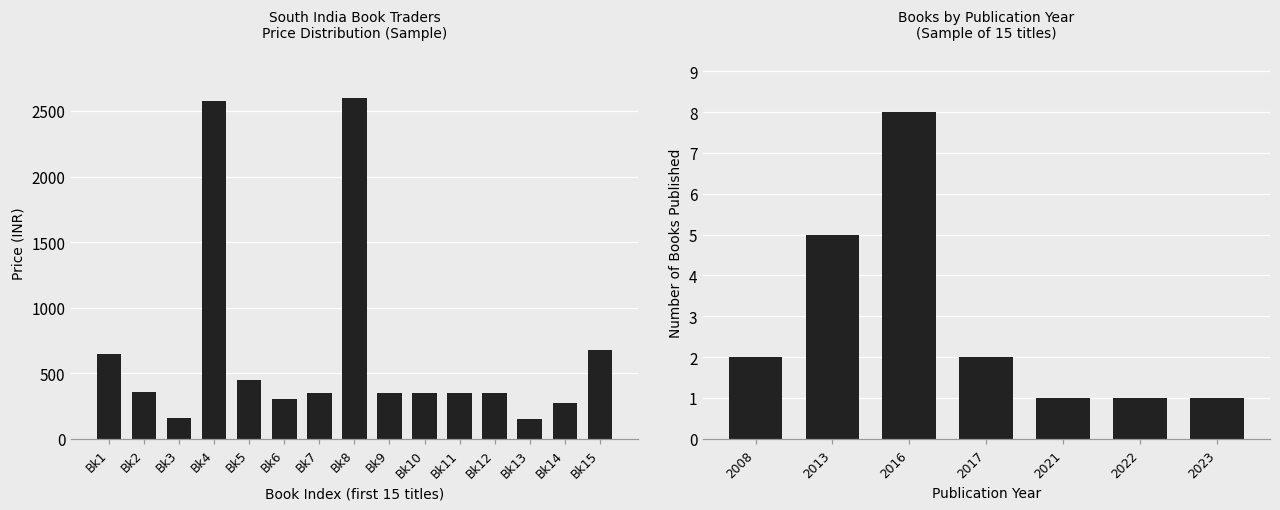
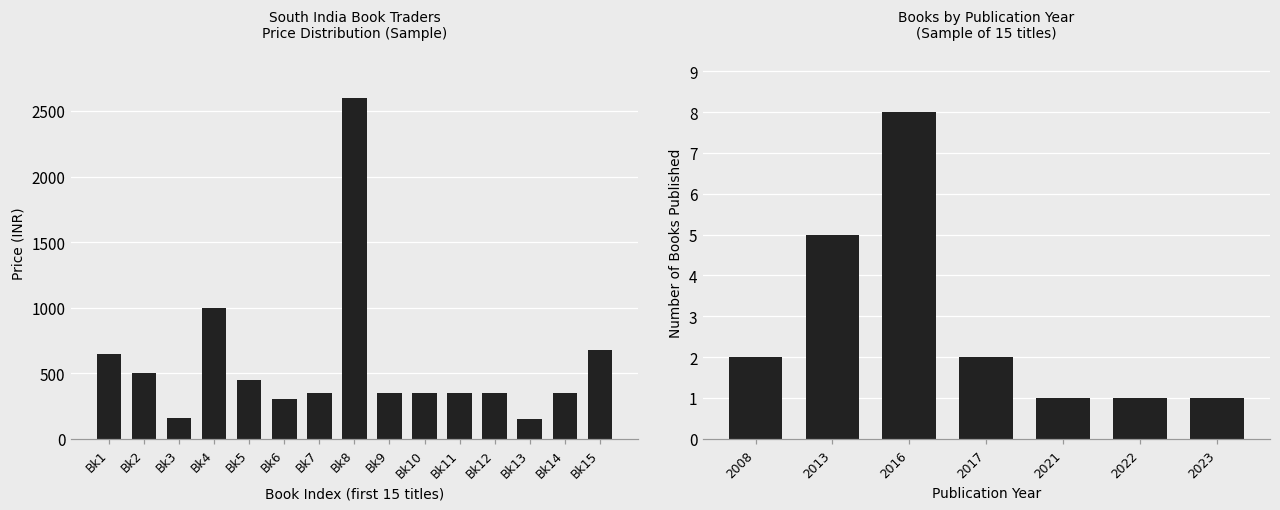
  {
    "South India Book Traders Price Distribution (Sample)": {
      "Bk1": 650,
-     "Bk2": 350,
+     "Bk2": 500,
      "Bk3": 160,
-     "Bk4": 2580,
+     "Bk4": 1000,
      "Bk5": 450,
      "Bk6": 300,
      "Bk7": 350,
      "Bk8": 2600,
      "Bk9": 350,
      "Bk10": 350,
      "Bk11": 350,
      "Bk12": 350,
      "Bk13": 150,
-     "Bk14": 270,
+     "Bk14": 350,
      "Bk15": 670
    },
    "Books by Publication Year (Sample of 15 titles)": {
      "2008": 2.0,
      "2013": 5.0,
      "2016": 8.0,
      "2017": 2.0,
      "2021": 1.0,
      "2022": 1.0,
      "2023": 1.0
    }
  }
